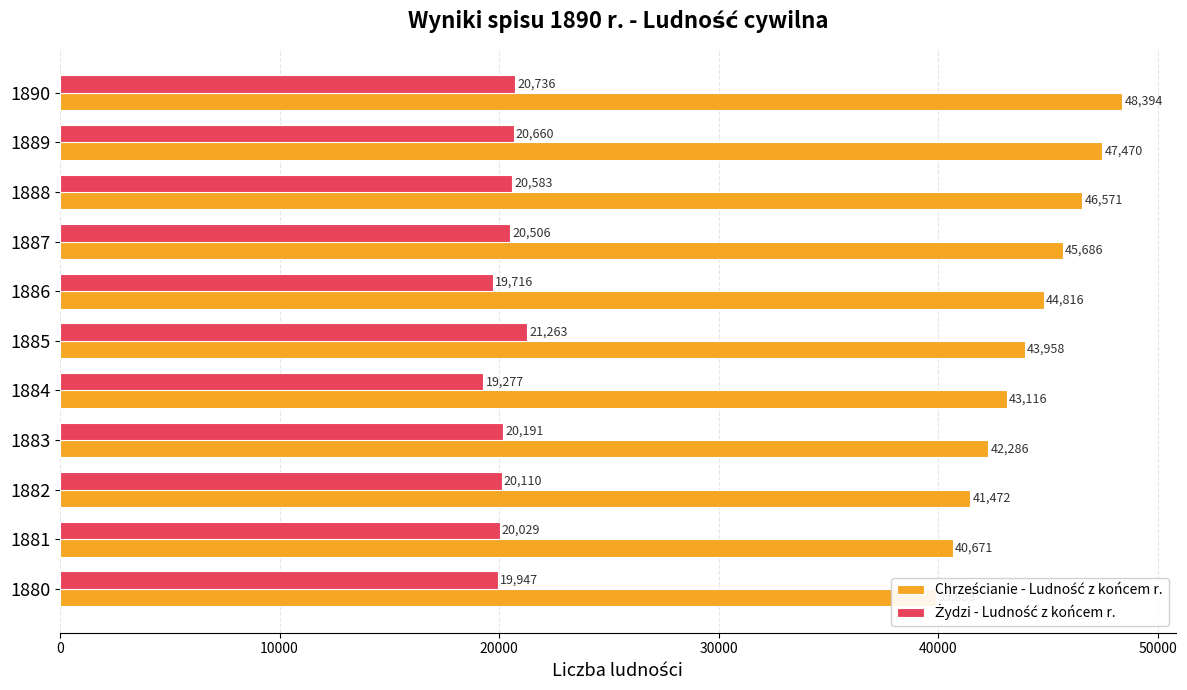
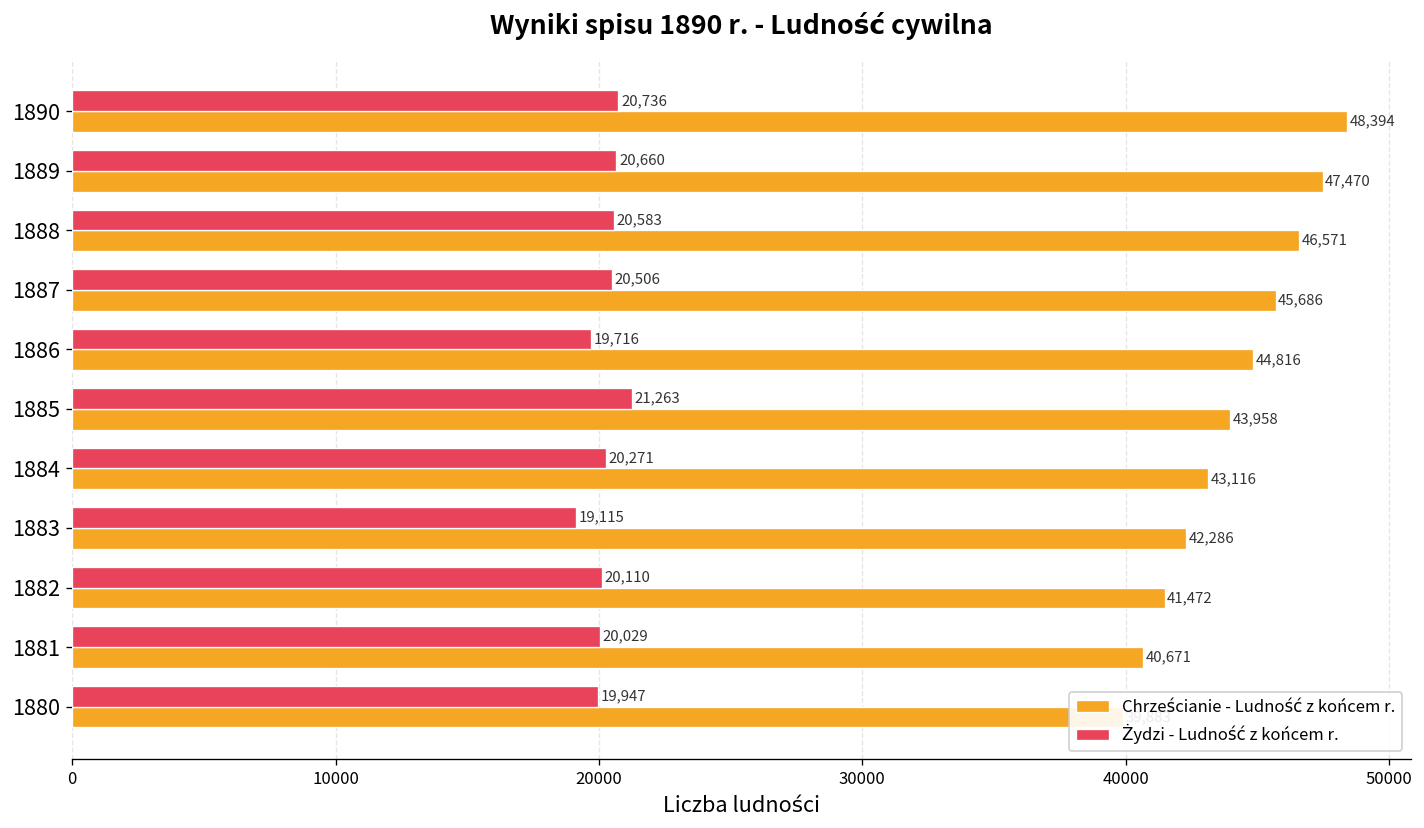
  {
    "Chrześcianie - Ludność z końcem r.": {
      "1890": "48,394",
      "1889": "47,470",
      "1888": "46,571",
      "1887": "45,686",
      "1886": "44,816",
      "1885": "43,958",
      "1884": "43,116",
      "1883": "42,286",
      "1882": "41,472",
      "1881": "40,671"
    },
    "Żydzi - Ludność z końcem r.": {
      "1890": "20,736",
      "1889": "20,660",
      "1888": "20,583",
      "1887": "20,506",
      "1886": "19,716",
      "1885": "21,263",
-     "1884": "19,277",
-     "1883": "20,191",
+     "1884": "20,271",
+     "1883": "19,115",
      "1882": "20,110",
      "1881": "20,029",
      "1880": "19,947"
    }
  }
